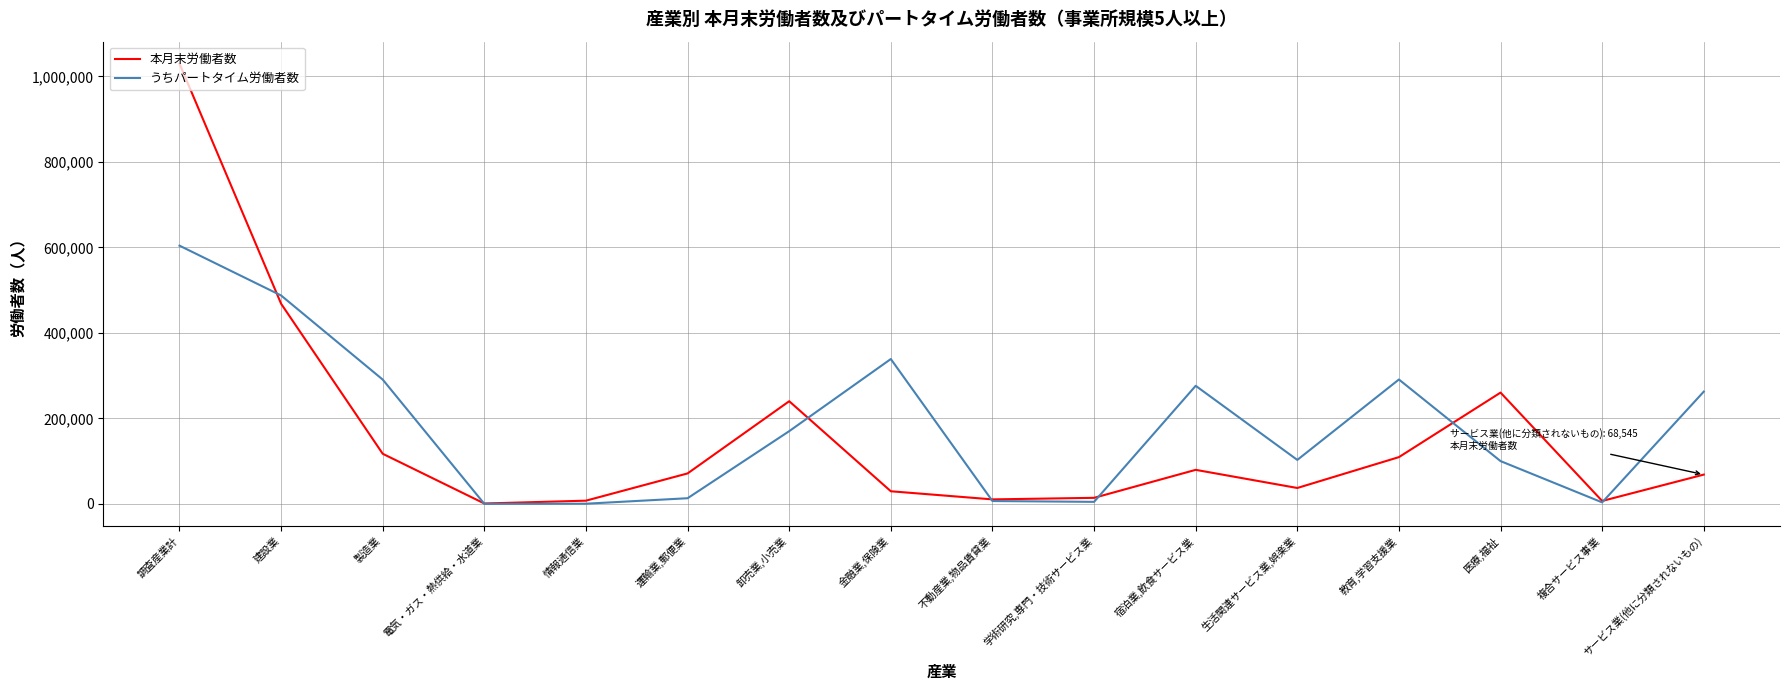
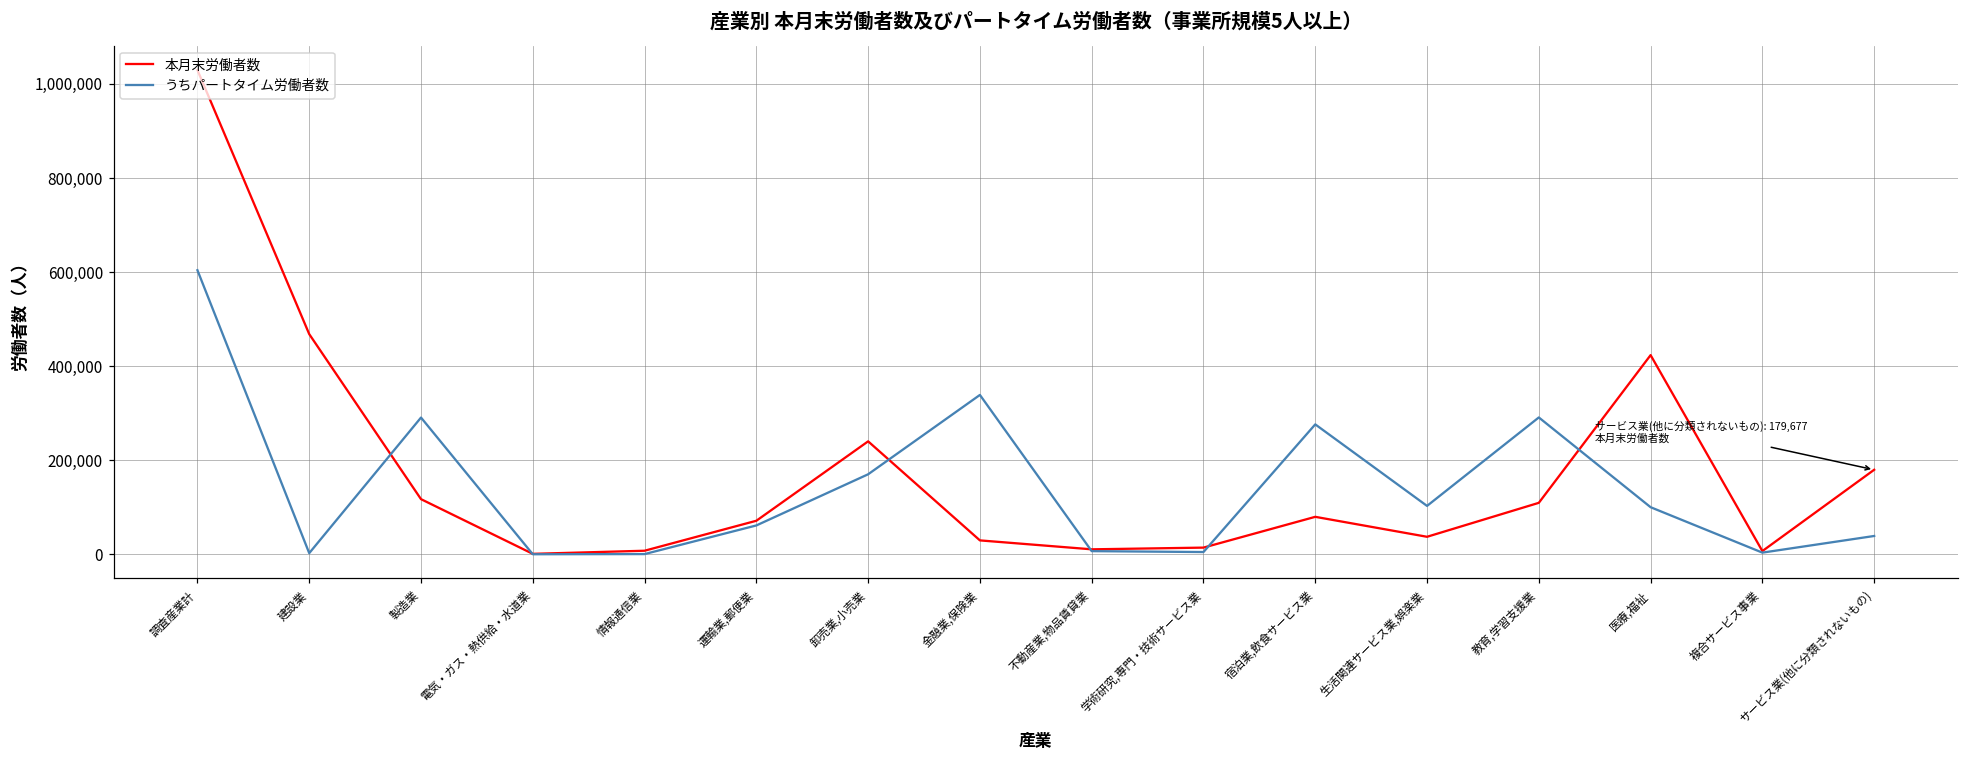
  {
    "本月末労働者数": {
-     "医療,福祉": "260,000",
-     "サービス業(他に分類されないもの)": "68,545"
+     "医療,福祉": "420,000",
+     "サービス業(他に分類されないもの)": "179,677"
    },
    "うちパートタイム労働者数": {
      "調査産業計": "600,000",
-     "建設業": "490,000",
+     "建設業": "0",
      "製造業": "290,000",
      "情報通信業": "0",
-     "運輸業,郵便業": "10,000",
+     "運輸業,郵便業": "60,000",
      "卸売業,小売業": "170,000",
      "金融業,保険業": "340,000",
      "学術研究,専門・技術サービス業": "0",
      "宿泊業,飲食サービス業": "280,000",
      "生活関連サービス業,娯楽業": "100,000",
      "教育,学習支援業": "290,000",
-     "サービス業(他に分類されないもの)": "260,000"
+     "サービス業(他に分類されないもの)": "40,000"
    }
  }
